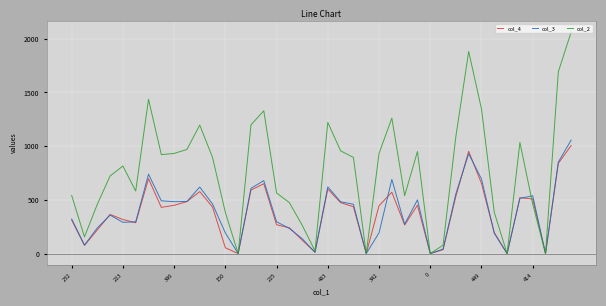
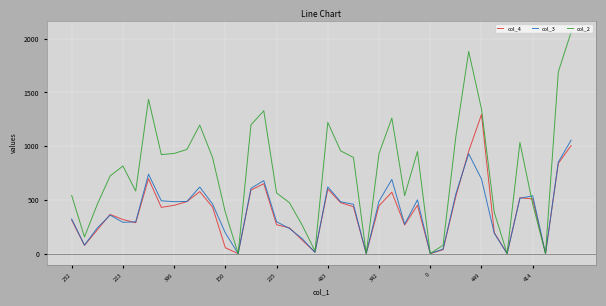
  {
    "col_4": {
      "223": 320,
      "386": 450,
      "150": 50,
      "225": 270,
      "342": 450,
-     "449": 650,
+     "449": 1290,
      "414": 510
    },
    "col_3": {
      "223": 290,
      "386": 480,
      "150": 190,
      "225": 300,
-     "342": 190,
+     "342": 490,
      "449": 690,
      "414": 540
    },
    "col_2": {
      "232": 540,
      "223": 820,
      "386": 930,
      "150": 380,
      "225": 560,
      "483": 1220,
      "342": 930,
      "449": 1350,
      "414": 460
    }
  }
